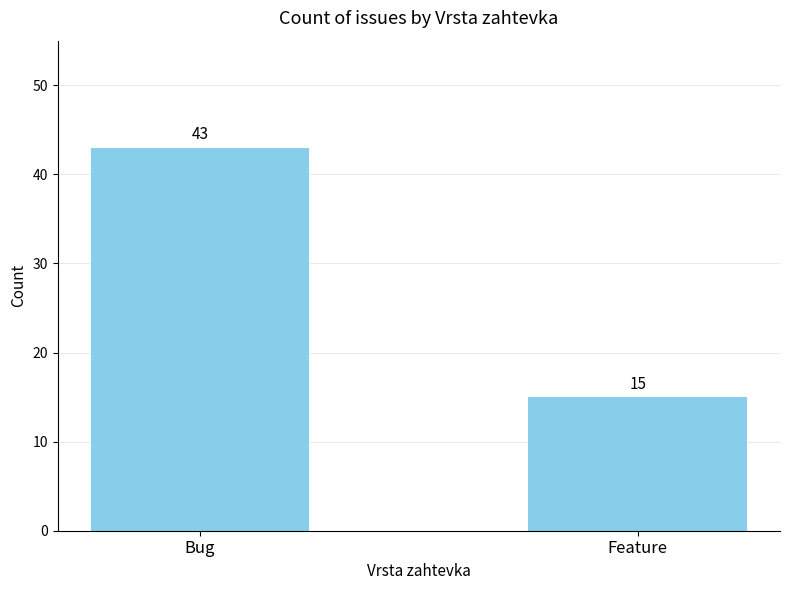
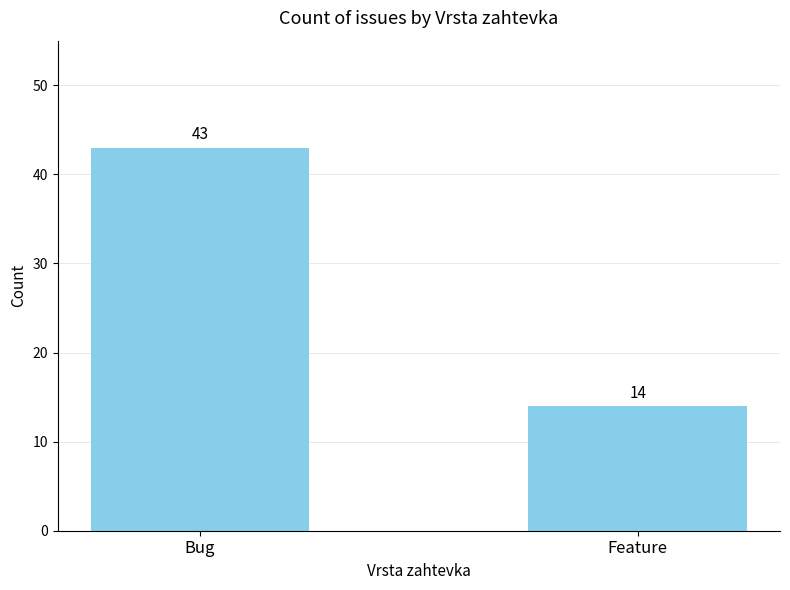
  {
    "Bug": 43,
-   "Feature": 15
+   "Feature": 14
  }
